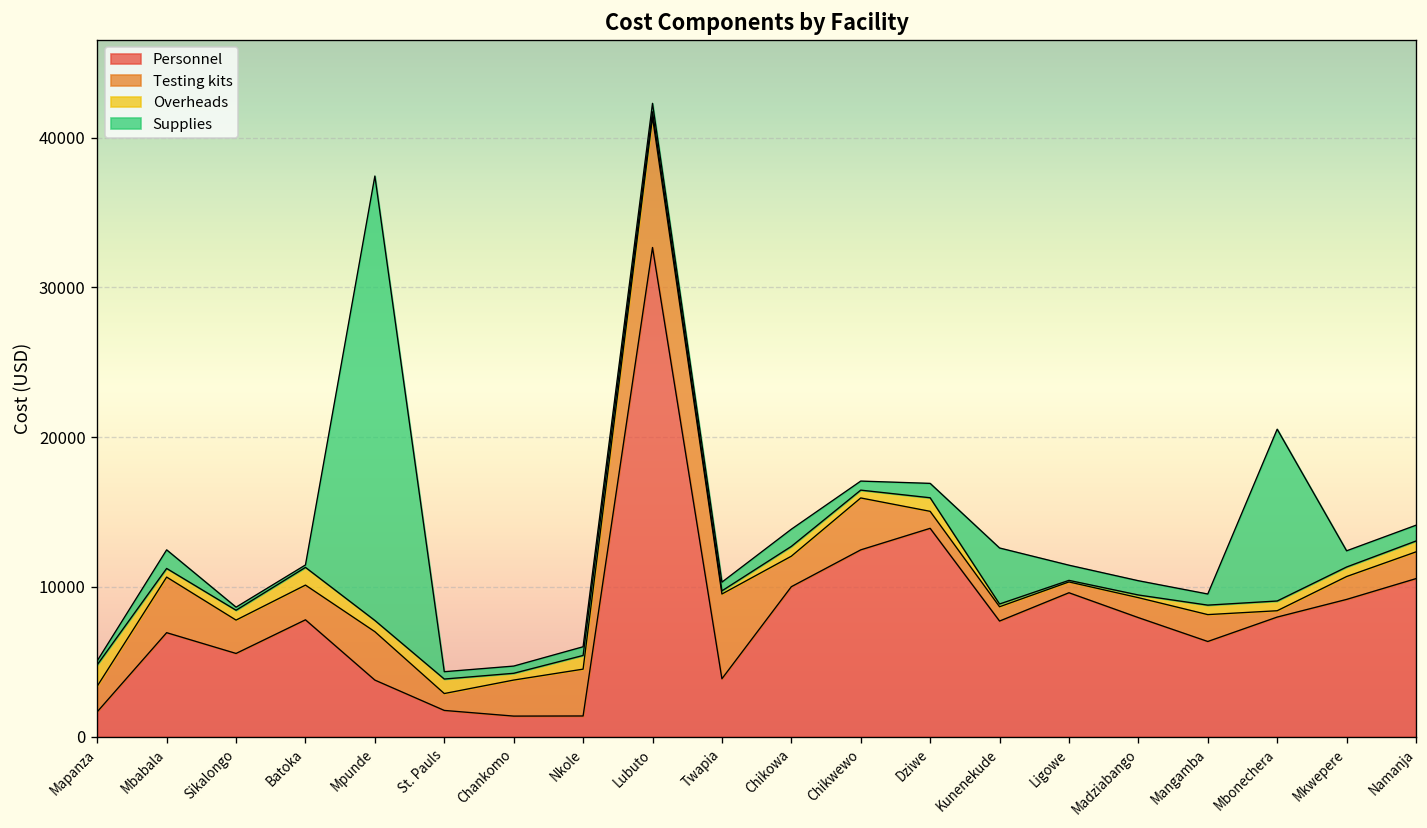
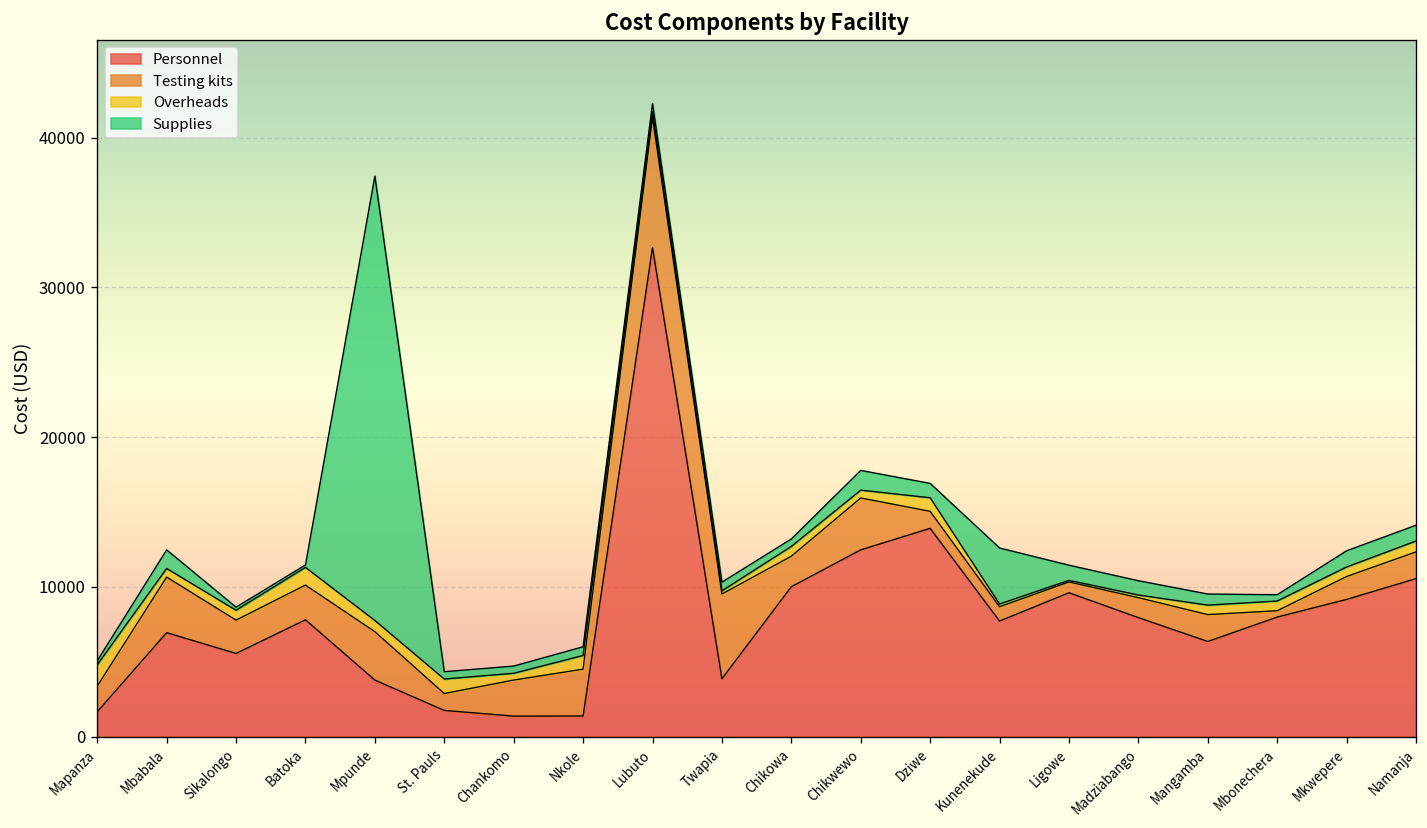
  {
    "Overheads": {
      "Mapanza": 1400,
      "Mbabala": 600,
      "Mpunde": 800,
      "St. Pauls": 1000,
      "Chankomo": 500,
      "Nkole": 900,
      "Lubuto": 400,
      "Twapia": 200,
      "Chikowa": 700,
      "Chikwewo": 500,
      "Dziwe": 900,
      "Mangamba": 600,
      "Mbonechera": 600,
      "Mkwepere": 600,
      "Namanja": 700
    },
    "Supplies": {
      "Mapanza": 300,
      "Mbabala": 1200,
      "Mpunde": 29700,
      "St. Pauls": 500,
      "Chankomo": 500,
      "Nkole": 600,
      "Lubuto": 600,
      "Twapia": 600,
-     "Chikowa": 1100,
-     "Chikwewo": 600,
+     "Chikowa": 500,
+     "Chikwewo": 1300,
      "Dziwe": 1000,
      "Kunenekude": 3700,
      "Ligowe": 1000,
      "Madziabango": 1000,
      "Mangamba": 700,
-     "Mbonechera": 11500,
+     "Mbonechera": 400,
      "Mkwepere": 1100,
      "Namanja": 1100
    }
  }
